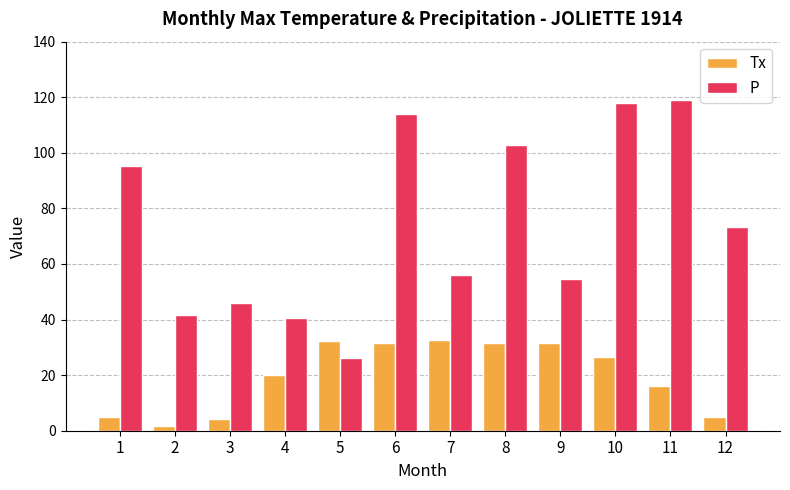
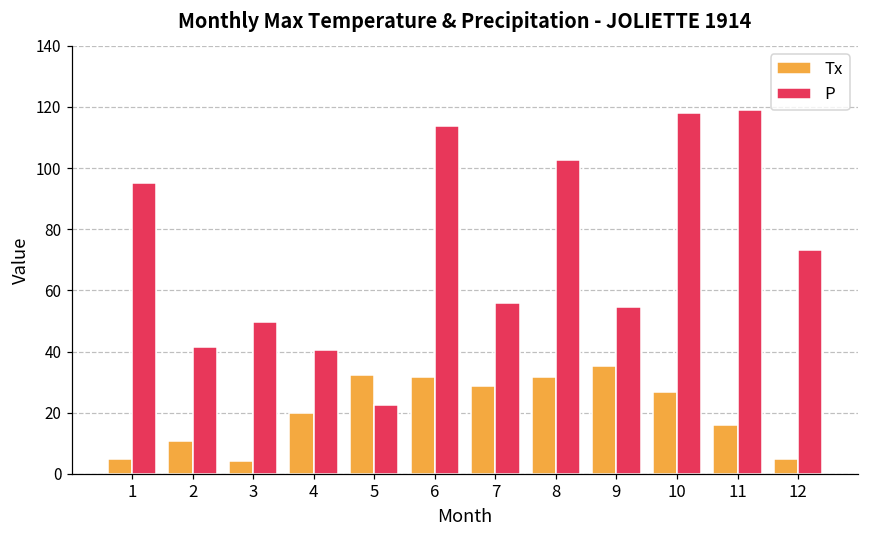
  {
    "Tx": {
      "1": 5,
-     "2": 2,
+     "2": 11,
      "3": 4,
      "4": 20,
      "5": 32,
      "6": 32,
-     "7": 33,
+     "7": 29,
      "8": 32,
-     "9": 32,
+     "9": 35,
      "10": 27,
      "11": 16,
      "12": 5
    },
    "P": {
      "1": 95,
      "2": 42,
-     "3": 46,
+     "3": 50,
      "4": 40,
-     "5": 26,
+     "5": 23,
      "6": 114,
      "7": 56,
      "8": 103,
      "9": 55,
      "10": 118,
      "11": 119,
      "12": 73
    }
  }
